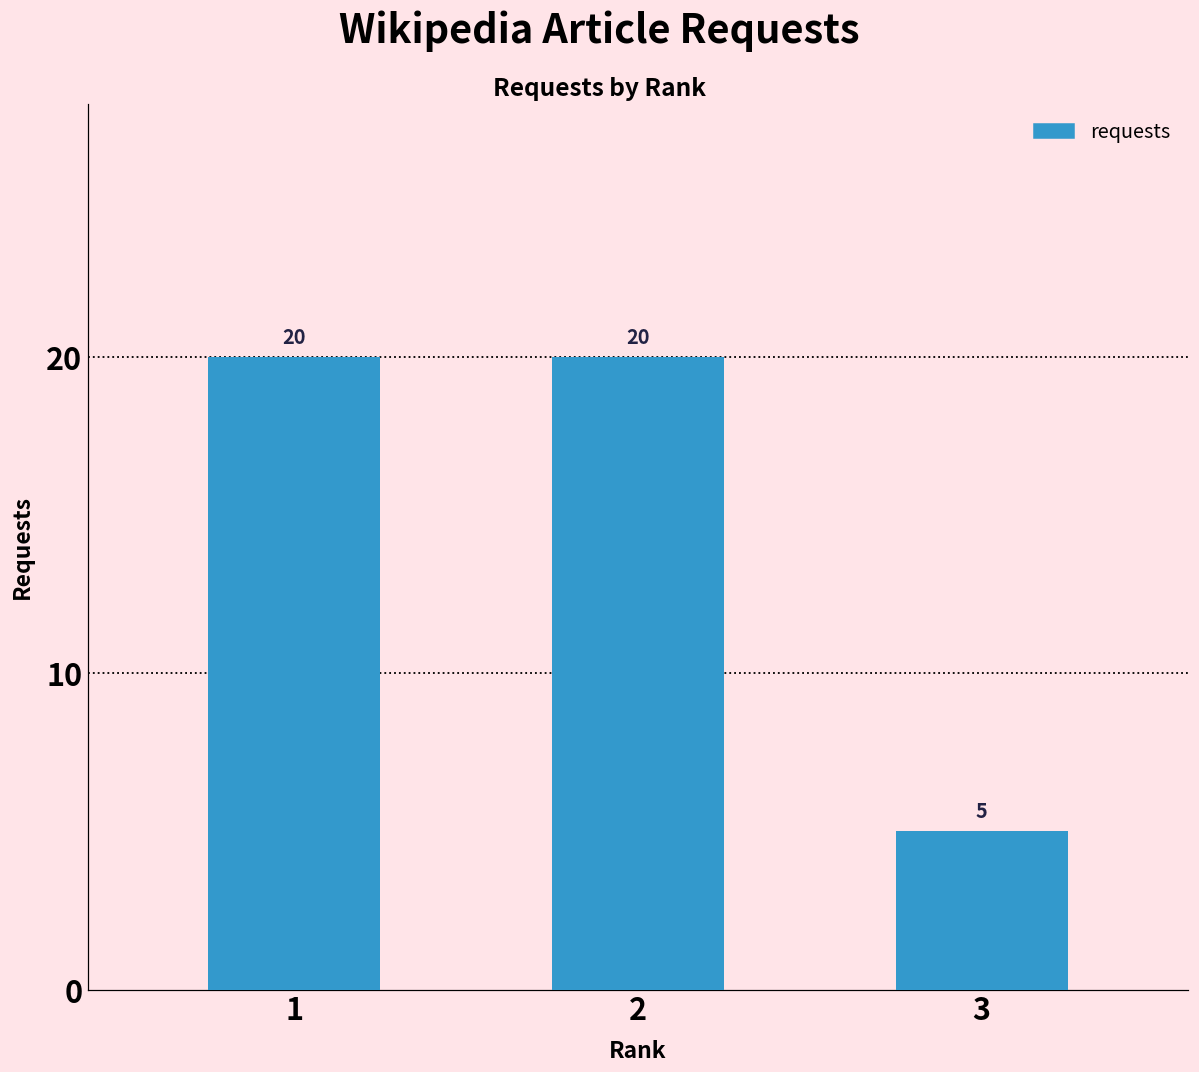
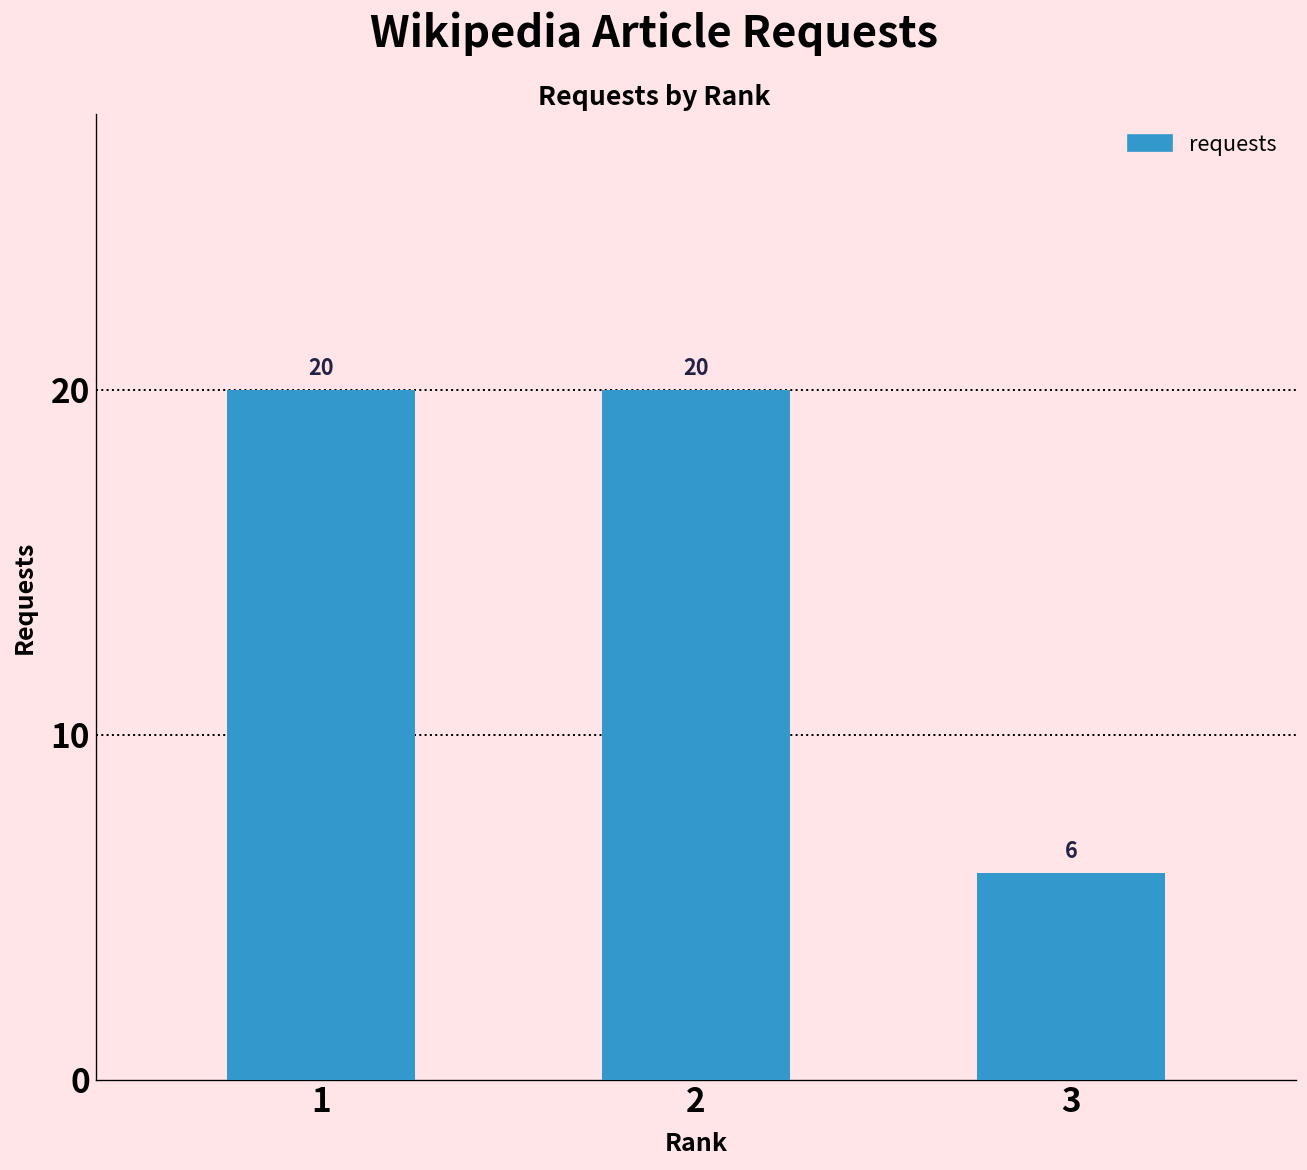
  {
    "1": 20,
    "2": 20,
-   "3": 5
+   "3": 6
  }
